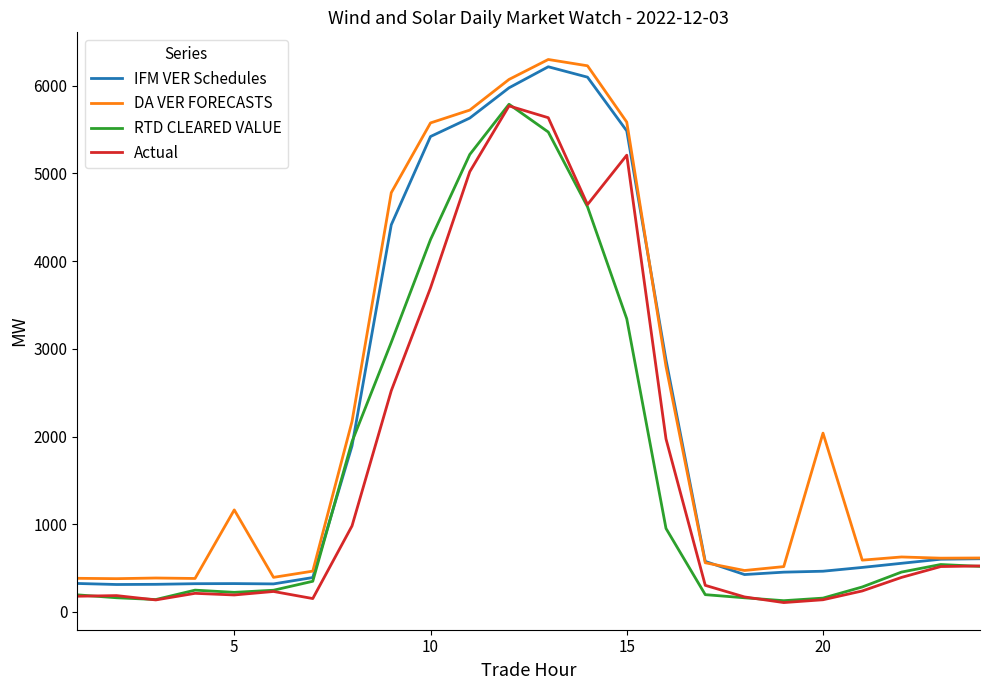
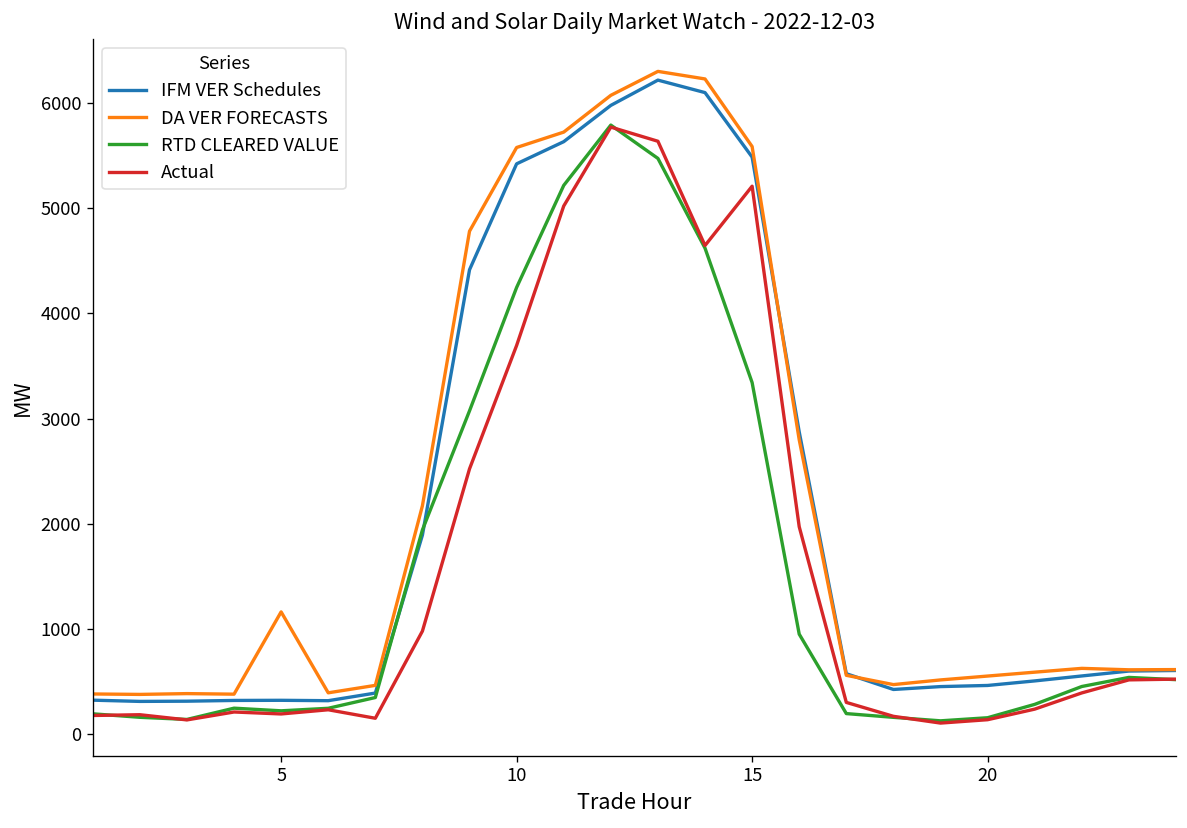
  {
    "IFM VER Schedules": {
      "5": 300,
      "10": 5400,
      "15": 5500,
      "20": 500
    },
    "DA VER FORECASTS": {
      "5": 1200,
      "10": 5600,
      "15": 5600,
-     "20": 2000
+     "20": 600
    },
    "RTD CLEARED VALUE": {
      "5": 200,
      "10": 4200,
      "15": 3300
    },
    "Actual": {
      "5": 200,
      "10": 3700,
      "15": 5200
    }
  }
